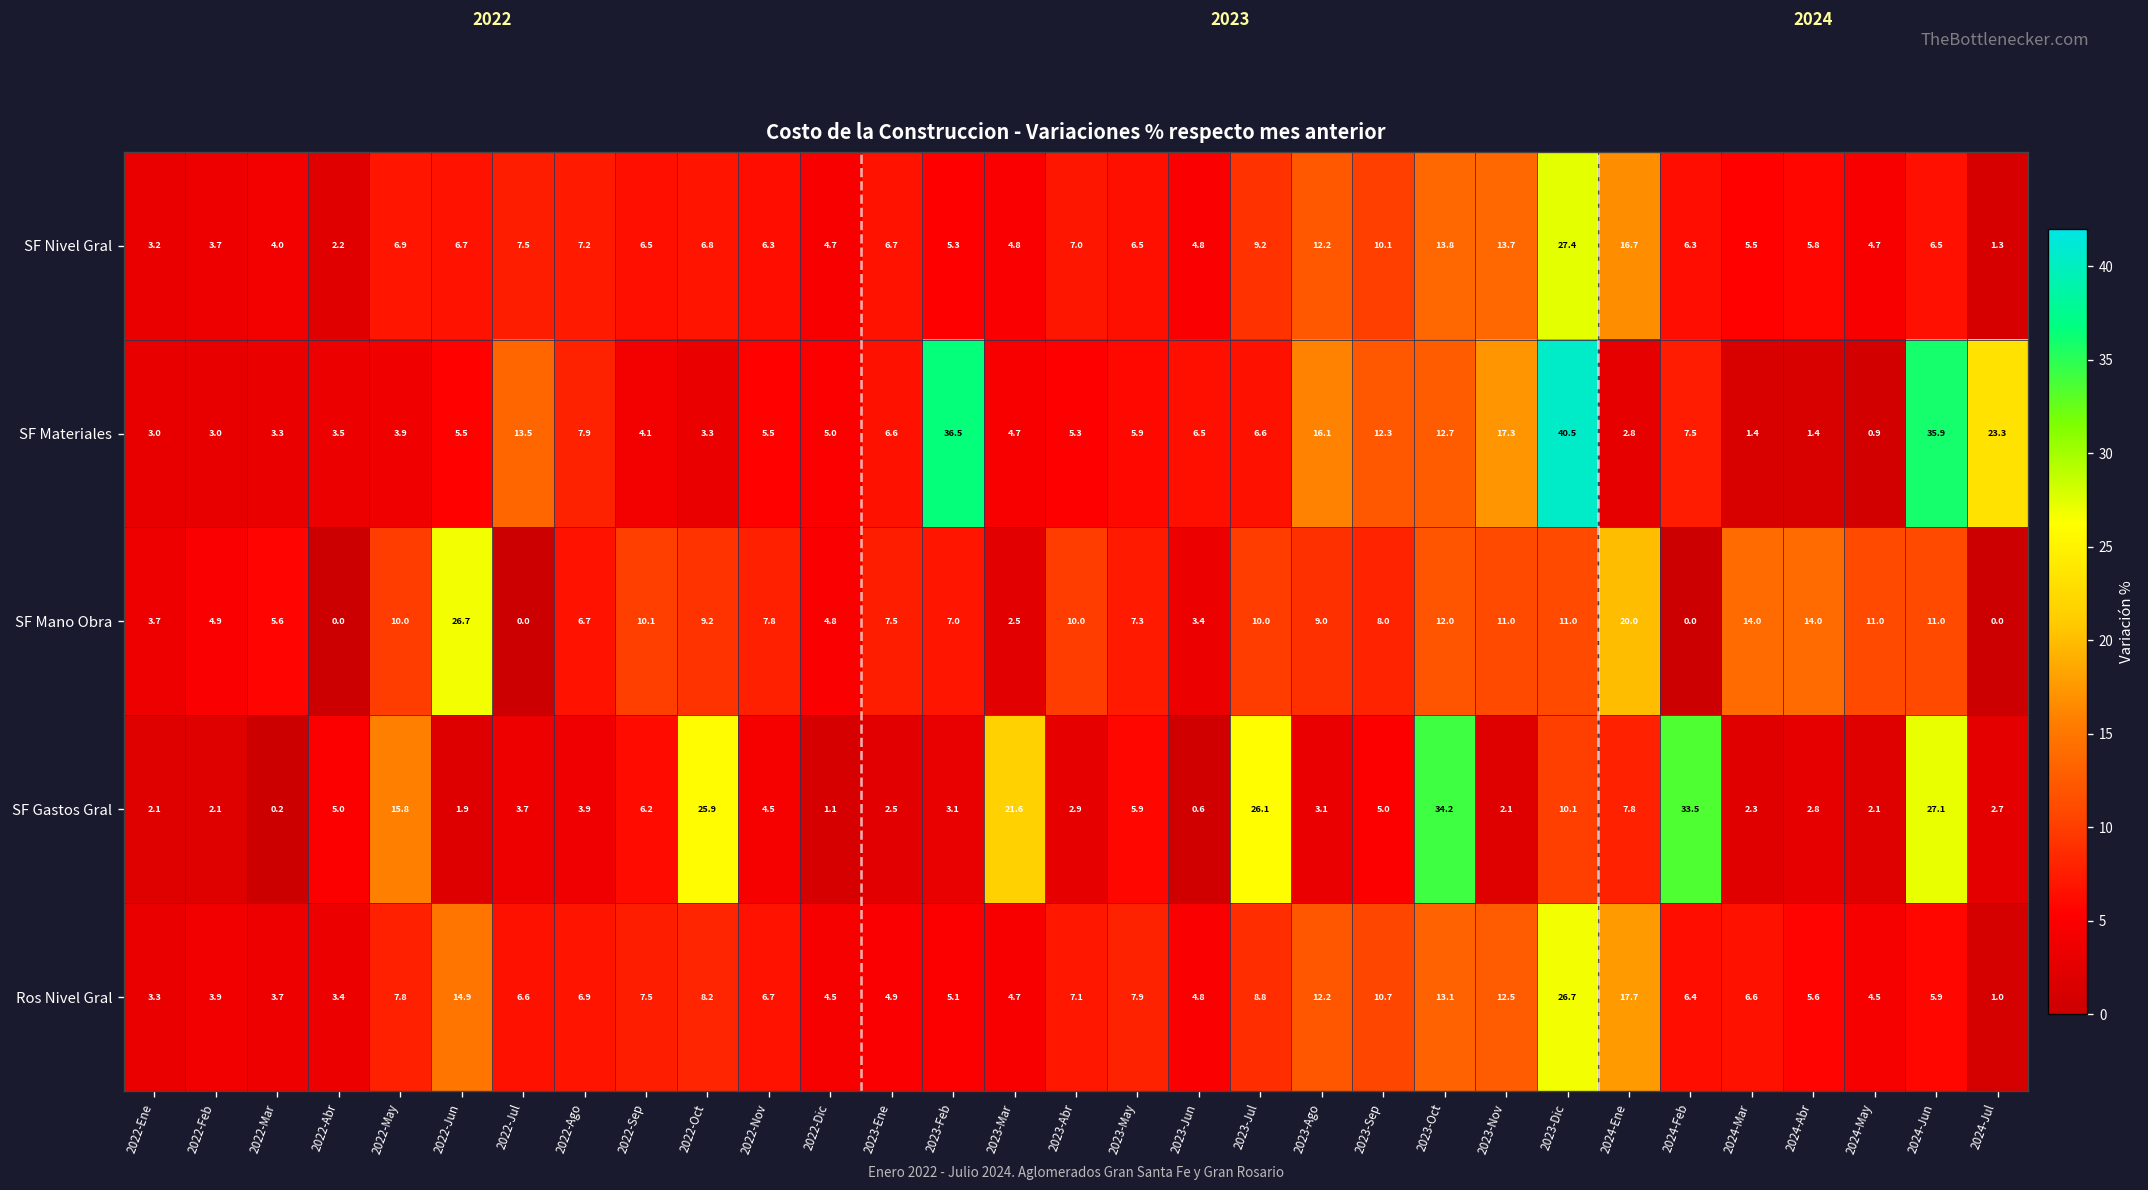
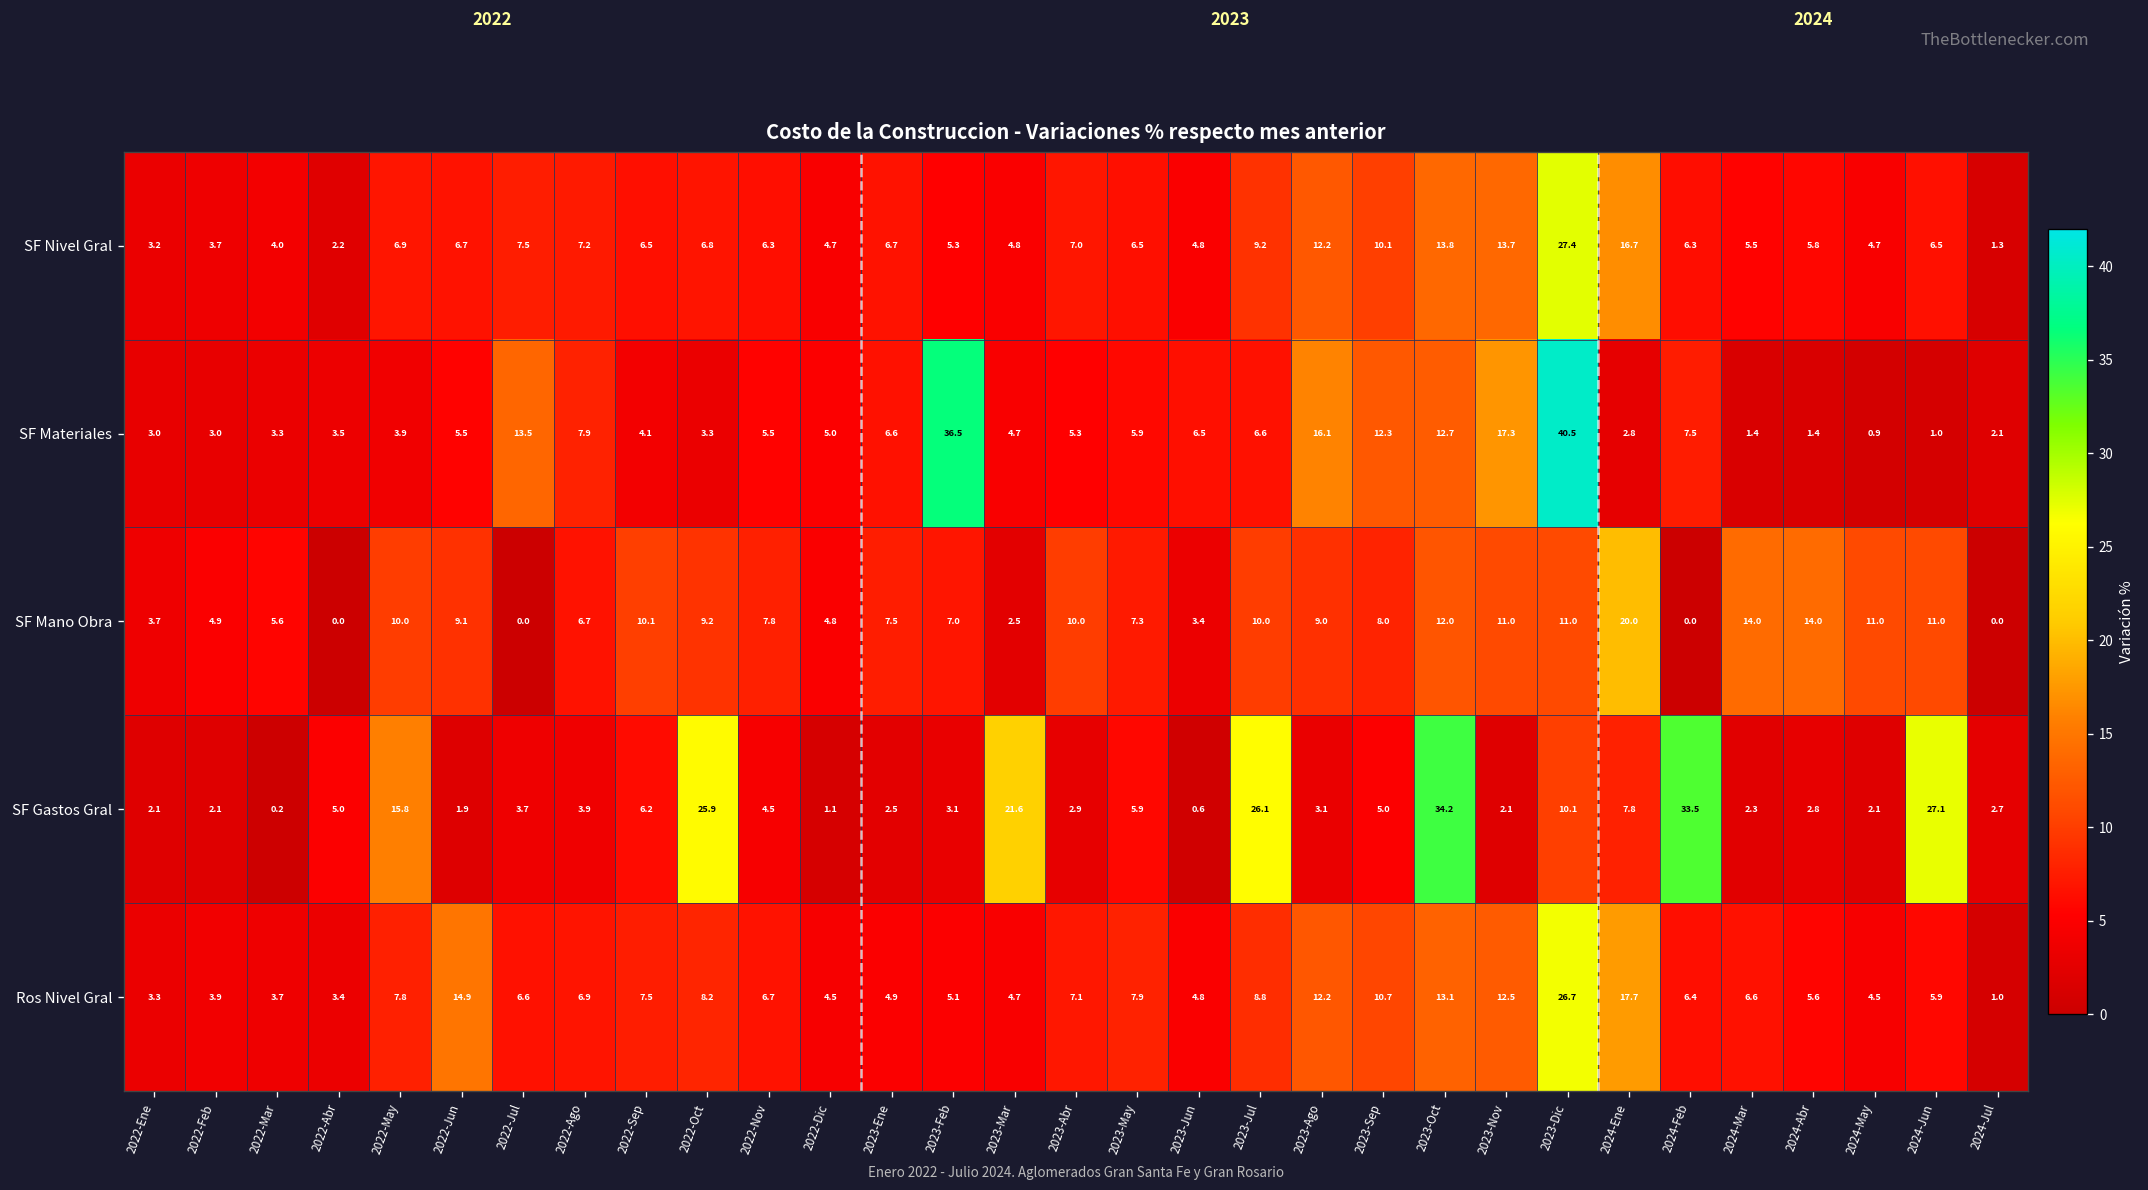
  {
    "SF Nivel Gral": {
      "2022-Ene": 3.2,
      "2022-Feb": 3.7,
      "2022-Mar": 4.0,
      "2022-Abr": 2.2,
      "2022-May": 6.9,
      "2022-Jun": 6.7,
      "2022-Jul": 7.5,
      "2022-Ago": 7.2,
      "2022-Sep": 6.5,
      "2022-Oct": 6.8,
      "2022-Nov": 6.3,
      "2022-Dic": 4.7,
      "2023-Ene": 6.7,
      "2023-Feb": 5.3,
      "2023-Mar": 4.8,
      "2023-Abr": 7.0,
      "2023-May": 6.5,
      "2023-Jun": 4.8,
      "2023-Jul": 9.2,
      "2023-Ago": 12.2,
      "2023-Sep": 10.1,
      "2023-Oct": 13.8,
      "2023-Nov": 13.7,
      "2023-Dic": 27.4,
      "2024-Ene": 16.7,
      "2024-Feb": 6.3,
      "2024-Mar": 5.5,
      "2024-Abr": 5.8,
      "2024-May": 4.7,
      "2024-Jun": 6.5,
      "2024-Jul": 1.3
    },
    "SF Materiales": {
      "2022-Ene": 3.0,
      "2022-Feb": 3.0,
      "2022-Mar": 3.3,
      "2022-Abr": 3.5,
      "2022-May": 3.9,
      "2022-Jun": 5.5,
      "2022-Jul": 13.5,
      "2022-Ago": 7.9,
      "2022-Sep": 4.1,
      "2022-Oct": 3.3,
      "2022-Nov": 5.5,
      "2022-Dic": 5.0,
      "2023-Ene": 6.6,
      "2023-Feb": 36.5,
      "2023-Mar": 4.7,
      "2023-Abr": 5.3,
      "2023-May": 5.9,
      "2023-Jun": 6.5,
      "2023-Jul": 6.6,
      "2023-Ago": 16.1,
      "2023-Sep": 12.3,
      "2023-Oct": 12.7,
      "2023-Nov": 17.3,
      "2023-Dic": 40.5,
      "2024-Ene": 2.8,
      "2024-Feb": 7.5,
      "2024-Mar": 1.4,
      "2024-Abr": 1.4,
      "2024-May": 0.9,
-     "2024-Jun": 35.9,
-     "2024-Jul": 23.3
+     "2024-Jun": 1.0,
+     "2024-Jul": 2.1
    },
    "SF Mano Obra": {
      "2022-Ene": 3.7,
      "2022-Feb": 4.9,
      "2022-Mar": 5.6,
      "2022-Abr": 0.0,
      "2022-May": 10.0,
-     "2022-Jun": 26.7,
+     "2022-Jun": 9.1,
      "2022-Jul": 0.0,
      "2022-Ago": 6.7,
      "2022-Sep": 10.1,
      "2022-Oct": 9.2,
      "2022-Nov": 7.8,
      "2022-Dic": 4.8,
      "2023-Ene": 7.5,
      "2023-Feb": 7.0,
      "2023-Mar": 2.5,
      "2023-Abr": 10.0,
      "2023-May": 7.3,
      "2023-Jun": 3.4,
      "2023-Jul": 10.0,
      "2023-Ago": 9.0,
      "2023-Sep": 8.0,
      "2023-Oct": 12.0,
      "2023-Nov": 11.0,
      "2023-Dic": 11.0,
      "2024-Ene": 20.0,
      "2024-Feb": 0.0,
      "2024-Mar": 14.0,
      "2024-Abr": 14.0,
      "2024-May": 11.0,
      "2024-Jun": 11.0,
      "2024-Jul": 0.0
    },
    "SF Gastos Gral": {
      "2022-Ene": 2.1,
      "2022-Feb": 2.1,
      "2022-Mar": 0.2,
      "2022-Abr": 5.0,
      "2022-May": 15.8,
      "2022-Jun": 1.9,
      "2022-Jul": 3.7,
      "2022-Ago": 3.9,
      "2022-Sep": 6.2,
      "2022-Oct": 25.9,
      "2022-Nov": 4.5,
      "2022-Dic": 1.1,
      "2023-Ene": 2.5,
      "2023-Feb": 3.1,
      "2023-Mar": 21.6,
      "2023-Abr": 2.9,
      "2023-May": 5.9,
      "2023-Jun": 0.6,
      "2023-Jul": 26.1,
      "2023-Ago": 3.1,
      "2023-Sep": 5.0,
      "2023-Oct": 34.2,
      "2023-Nov": 2.1,
      "2023-Dic": 10.1,
      "2024-Ene": 7.8,
      "2024-Feb": 33.5,
      "2024-Mar": 2.3,
      "2024-Abr": 2.8,
      "2024-May": 2.1,
      "2024-Jun": 27.1,
      "2024-Jul": 2.7
    },
    "Ros Nivel Gral": {
      "2022-Ene": 3.3,
      "2022-Feb": 3.9,
      "2022-Mar": 3.7,
      "2022-Abr": 3.4,
      "2022-May": 7.8,
      "2022-Jun": 14.9,
      "2022-Jul": 6.6,
      "2022-Ago": 6.9,
      "2022-Sep": 7.5,
      "2022-Oct": 8.2,
      "2022-Nov": 6.7,
      "2022-Dic": 4.5,
      "2023-Ene": 4.9,
      "2023-Feb": 5.1,
      "2023-Mar": 4.7,
      "2023-Abr": 7.1,
      "2023-May": 7.9,
      "2023-Jun": 4.8,
      "2023-Jul": 8.8,
      "2023-Ago": 12.2,
      "2023-Sep": 10.7,
      "2023-Oct": 13.1,
      "2023-Nov": 12.5,
      "2023-Dic": 26.7,
      "2024-Ene": 17.7,
      "2024-Feb": 6.4,
      "2024-Mar": 6.6,
      "2024-Abr": 5.6,
      "2024-May": 4.5,
      "2024-Jun": 5.9,
      "2024-Jul": 1.0
    }
  }
